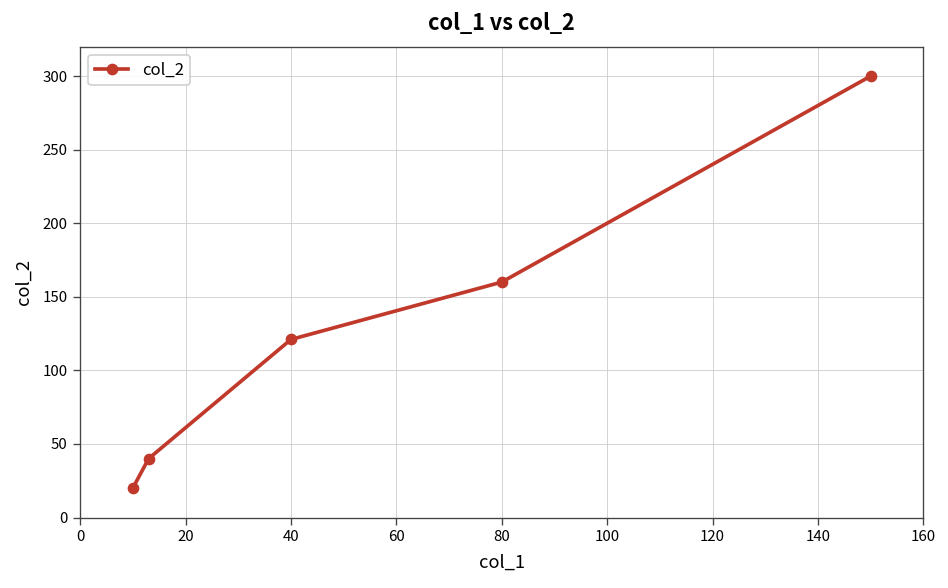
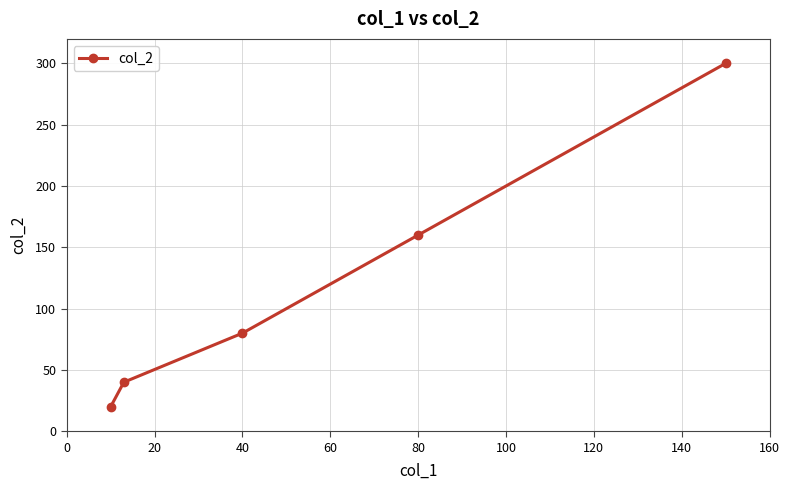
  {
-   "40": 121,
+   "40": 80,
    "80": 160
  }
